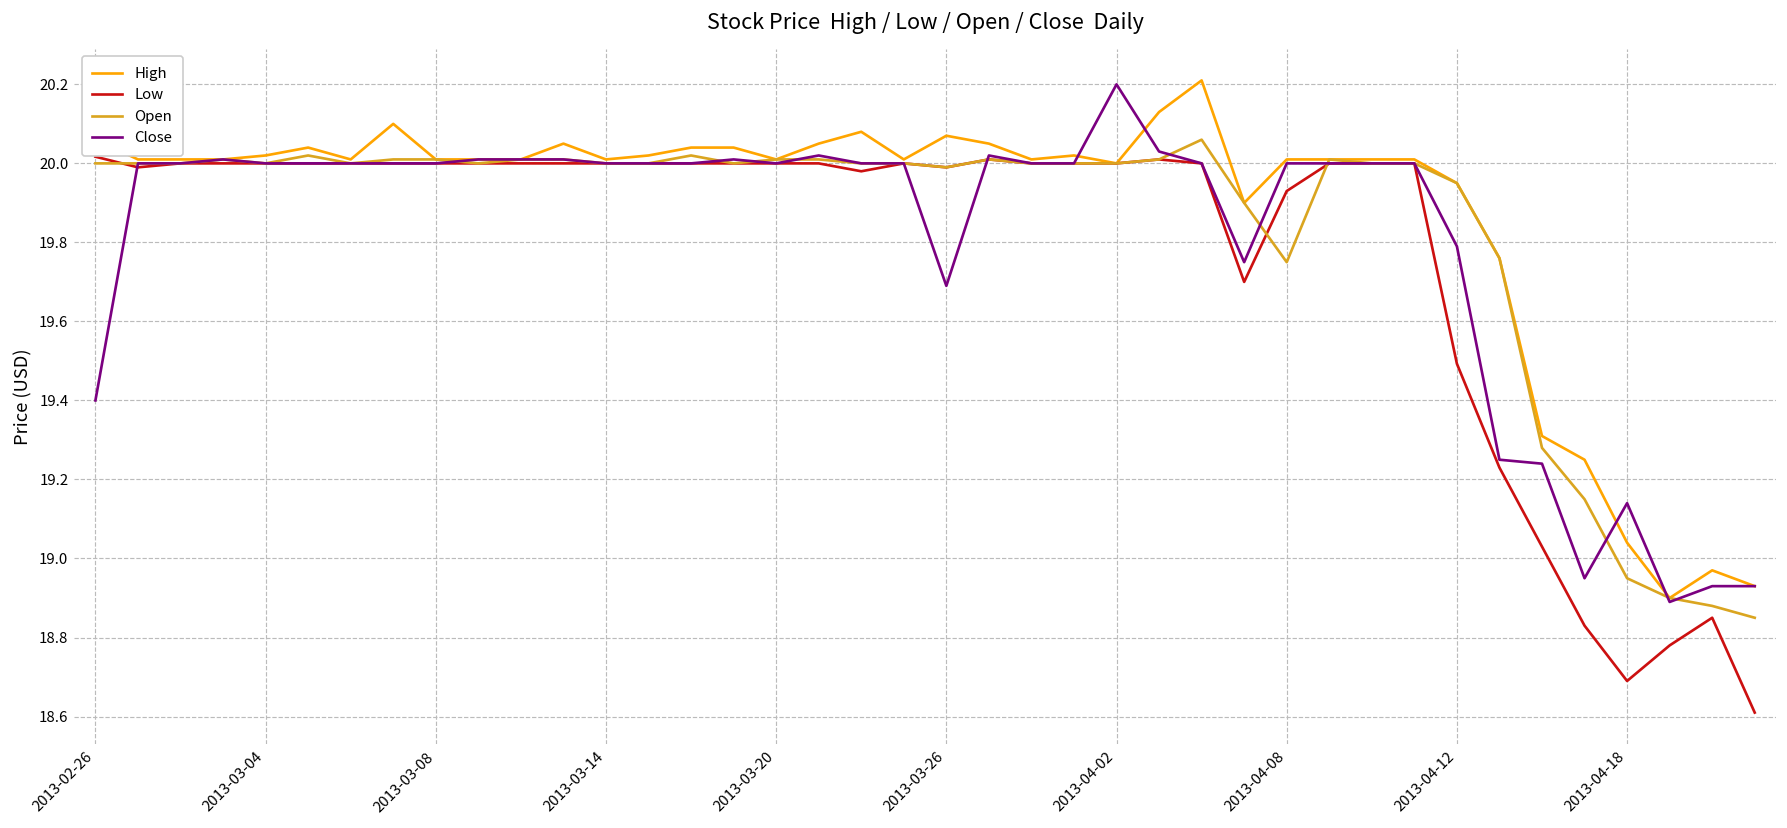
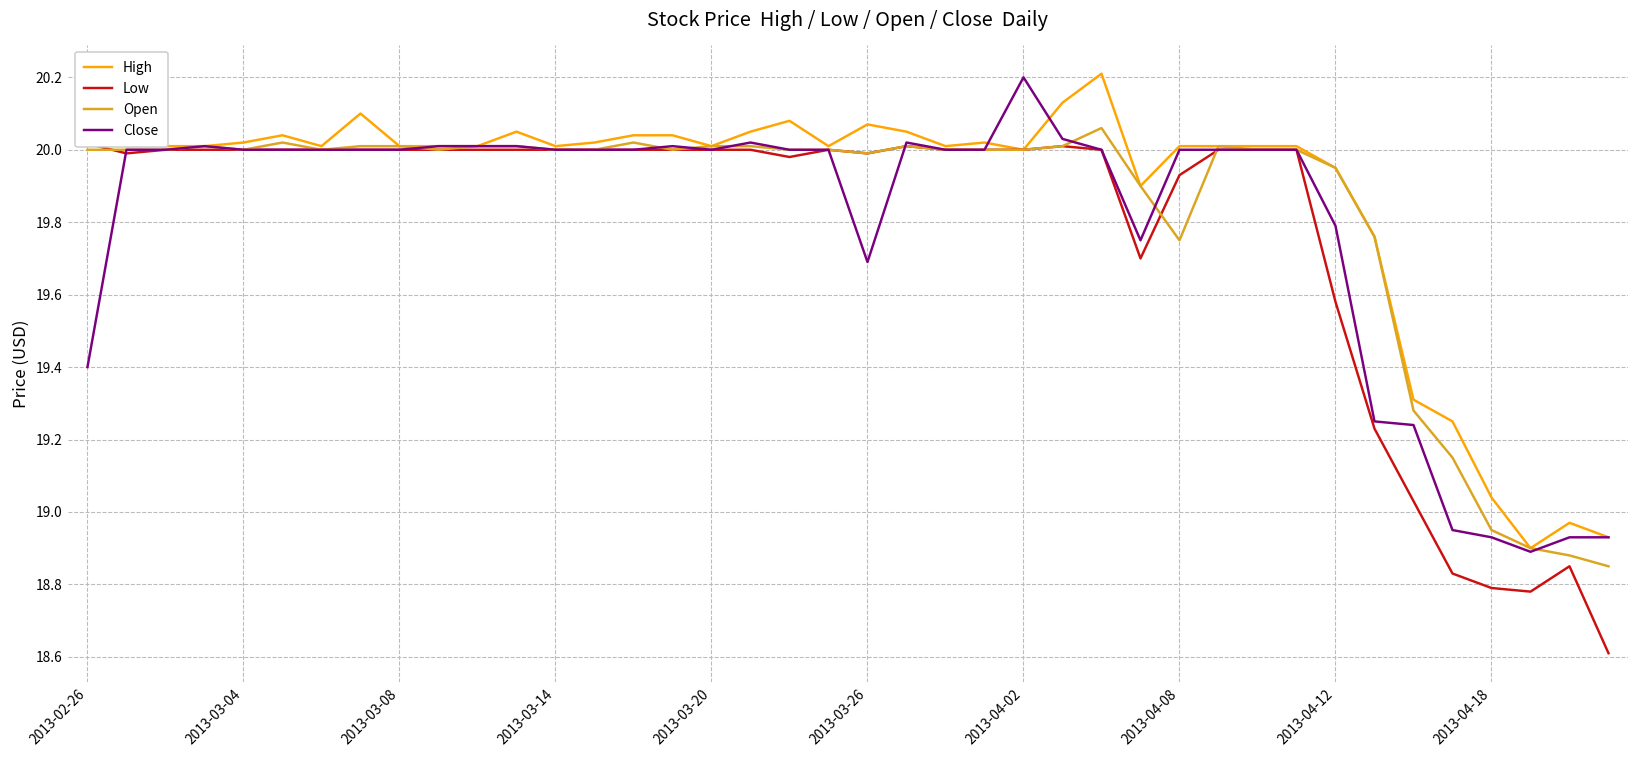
  {
    "Low": {
      "2013-04-08": 19.93,
-     "2013-04-12": 19.49,
-     "2013-04-18": 18.69
+     "2013-04-12": 19.58,
+     "2013-04-18": 18.79
    },
    "Close": {
      "2013-02-26": 19.40,
      "2013-03-26": 19.69,
      "2013-04-02": 20.20,
      "2013-04-08": 20.00,
      "2013-04-12": 19.79,
-     "2013-04-18": 19.14
+     "2013-04-18": 18.93
    }
  }
